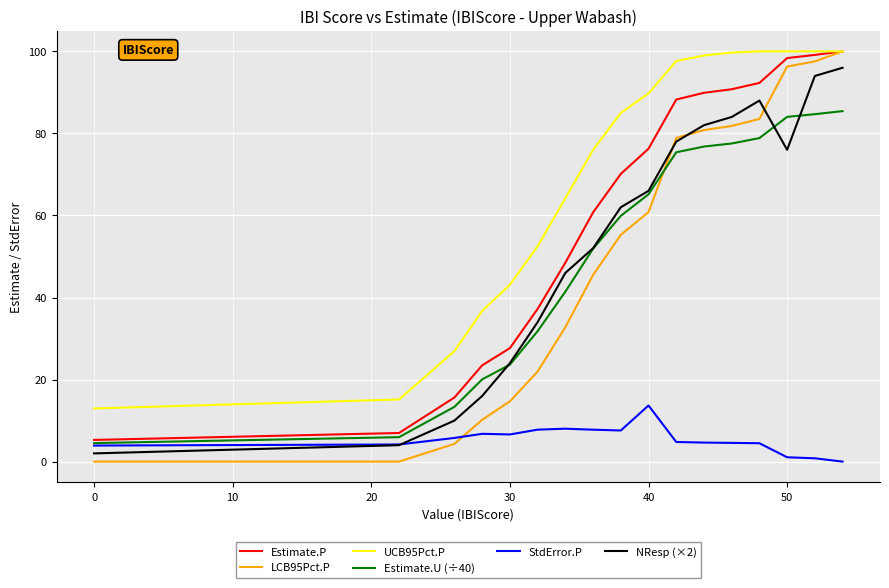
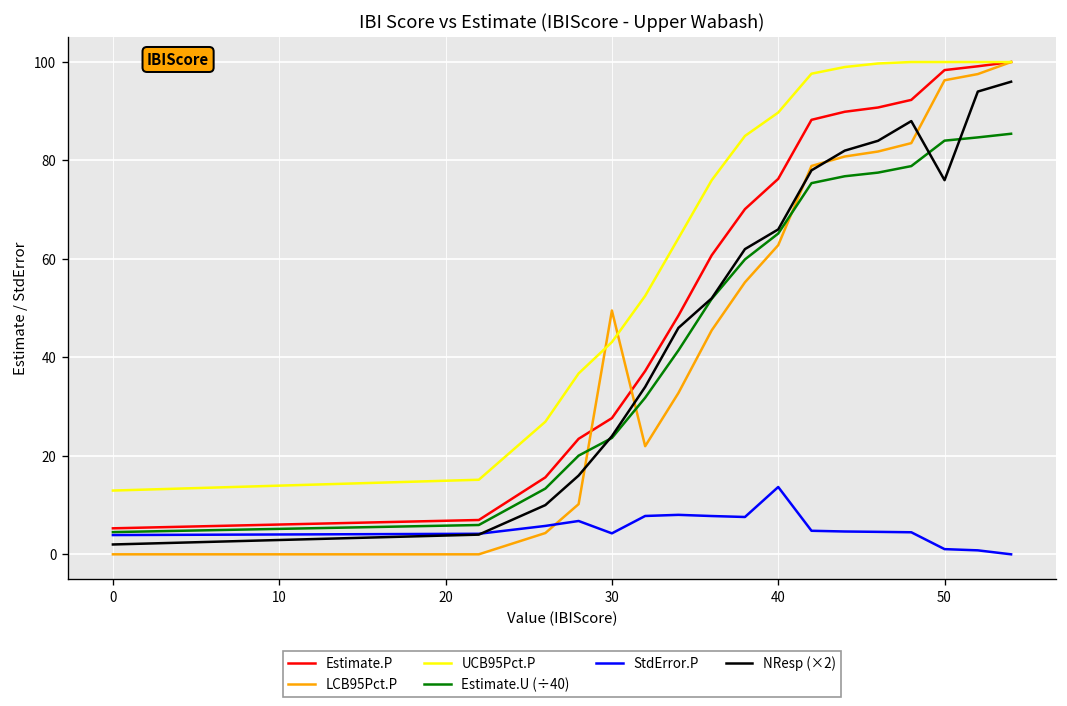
  {
    "Estimate.P": {
      "0": 5,
      "30": 28,
      "40": 76,
      "50": 98
    },
    "LCB95Pct.P": {
      "0": 0,
-     "30": 15,
-     "40": 61,
+     "30": 50,
+     "40": 63,
      "50": 96
    },
    "UCB95Pct.P": {
      "0": 13,
      "30": 43,
      "40": 90,
      "50": 100
    },
    "Estimate.U (÷40)": {
      "40": 65,
      "50": 84
    },
    "StdError.P": {
-     "30": 7,
+     "30": 4,
      "40": 14,
      "50": 1
    },
    "NResp (×2)": {
      "0": 2,
      "40": 66,
      "50": 76
    }
  }
